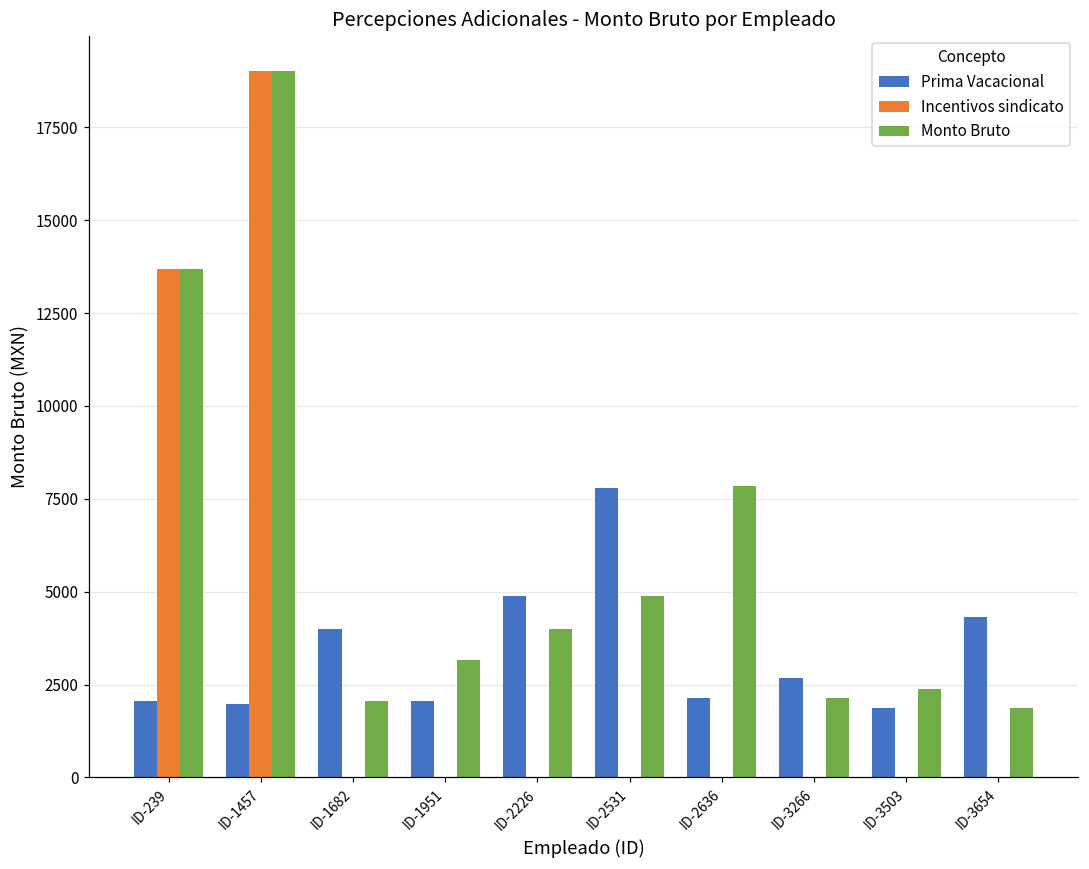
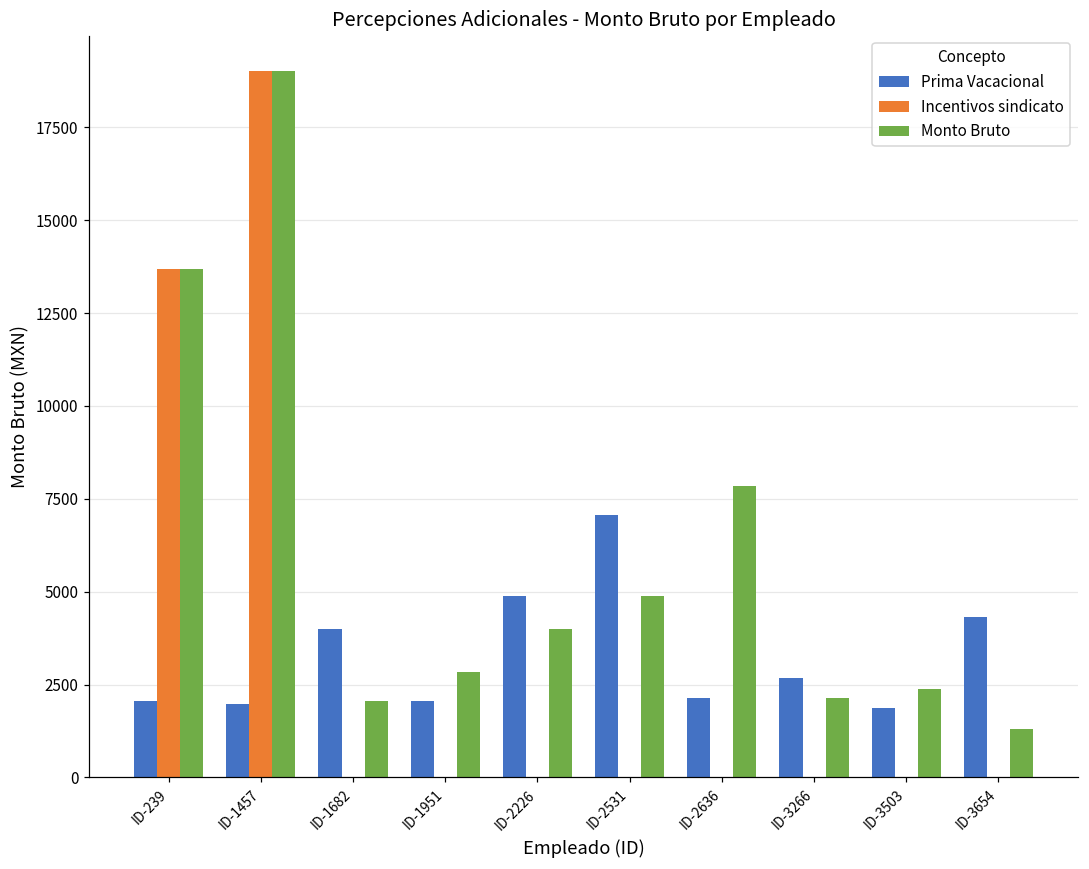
  {
    "Prima Vacacional": {
      "ID-239": 2100,
      "ID-1457": 2000,
      "ID-1682": 4000,
      "ID-1951": 2100,
      "ID-2226": 4900,
-     "ID-2531": 7800,
+     "ID-2531": 7100,
      "ID-2636": 2100,
      "ID-3266": 2700,
      "ID-3503": 1900,
      "ID-3654": 4300
    },
    "Incentivos sindicato": {
      "ID-239": 13700,
      "ID-1457": 19000,
      "ID-1682": 0,
      "ID-1951": 0,
      "ID-2226": 0,
      "ID-2531": 0,
      "ID-2636": 0,
      "ID-3266": 0,
      "ID-3503": 0,
      "ID-3654": 0
    },
    "Monto Bruto": {
      "ID-239": 13700,
      "ID-1457": 19000,
      "ID-1682": 2100,
-     "ID-1951": 3200,
+     "ID-1951": 2800,
      "ID-2226": 4000,
      "ID-2531": 4900,
      "ID-2636": 7900,
      "ID-3266": 2100,
      "ID-3503": 2400,
-     "ID-3654": 1900
+     "ID-3654": 1300
    }
  }
